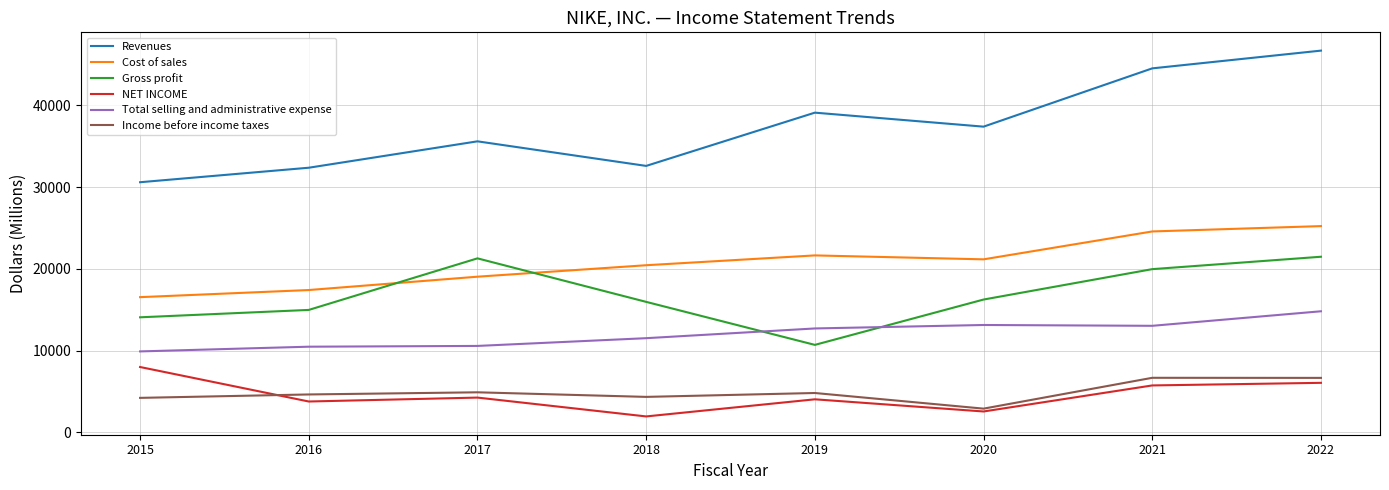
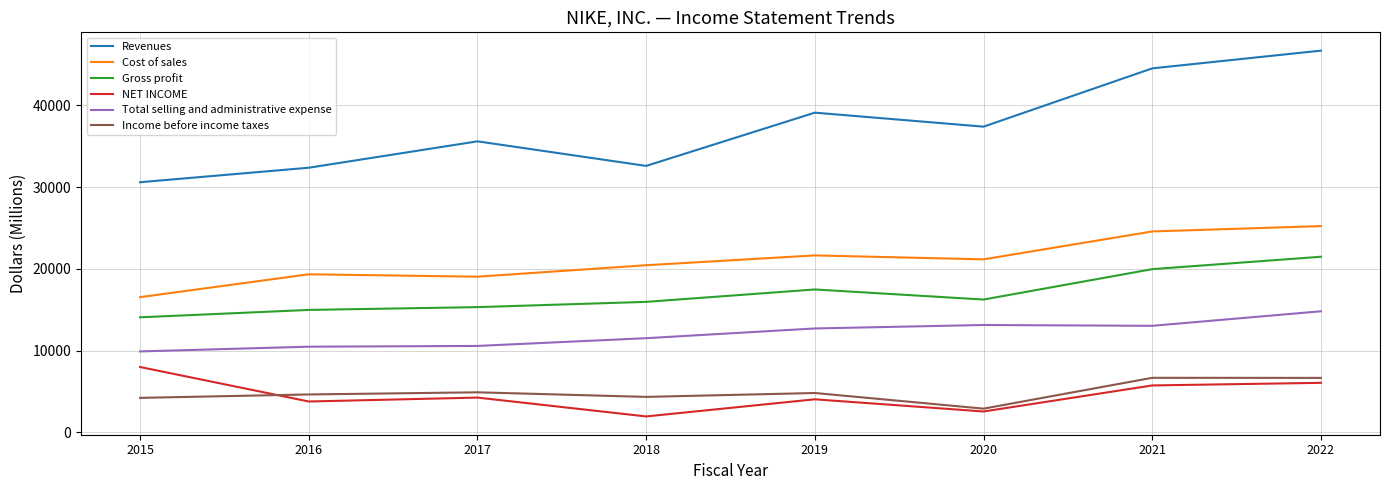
  {
    "Revenues": {
      "2015": 31000,
      "2016": 32000,
      "2017": 36000,
      "2018": 33000,
      "2019": 39000,
      "2020": 37000,
      "2021": 45000,
      "2022": 47000
    },
    "Cost of sales": {
      "2015": 17000,
-     "2016": 17000,
+     "2016": 19000,
      "2017": 19000,
      "2018": 20000,
      "2019": 22000,
      "2020": 21000,
      "2021": 25000,
      "2022": 25000
    },
    "Gross profit": {
      "2015": 14000,
      "2016": 15000,
-     "2017": 21000,
+     "2017": 15000,
      "2018": 16000,
-     "2019": 11000,
+     "2019": 17000,
      "2020": 16000,
      "2021": 20000,
      "2022": 21000
    },
    "NET INCOME": {
      "2015": 8000,
      "2016": 4000,
      "2017": 4000,
      "2018": 2000,
      "2019": 4000,
      "2020": 3000,
      "2021": 6000,
      "2022": 6000
    },
    "Total selling and administrative expense": {
      "2015": 10000,
      "2016": 10000,
      "2017": 11000,
      "2018": 12000,
      "2019": 13000,
      "2020": 13000,
      "2021": 13000,
      "2022": 15000
    },
    "Income before income taxes": {
      "2015": 4000,
      "2016": 5000,
      "2017": 5000,
      "2018": 4000,
      "2019": 5000,
      "2020": 3000,
      "2021": 7000,
      "2022": 7000
    }
  }
